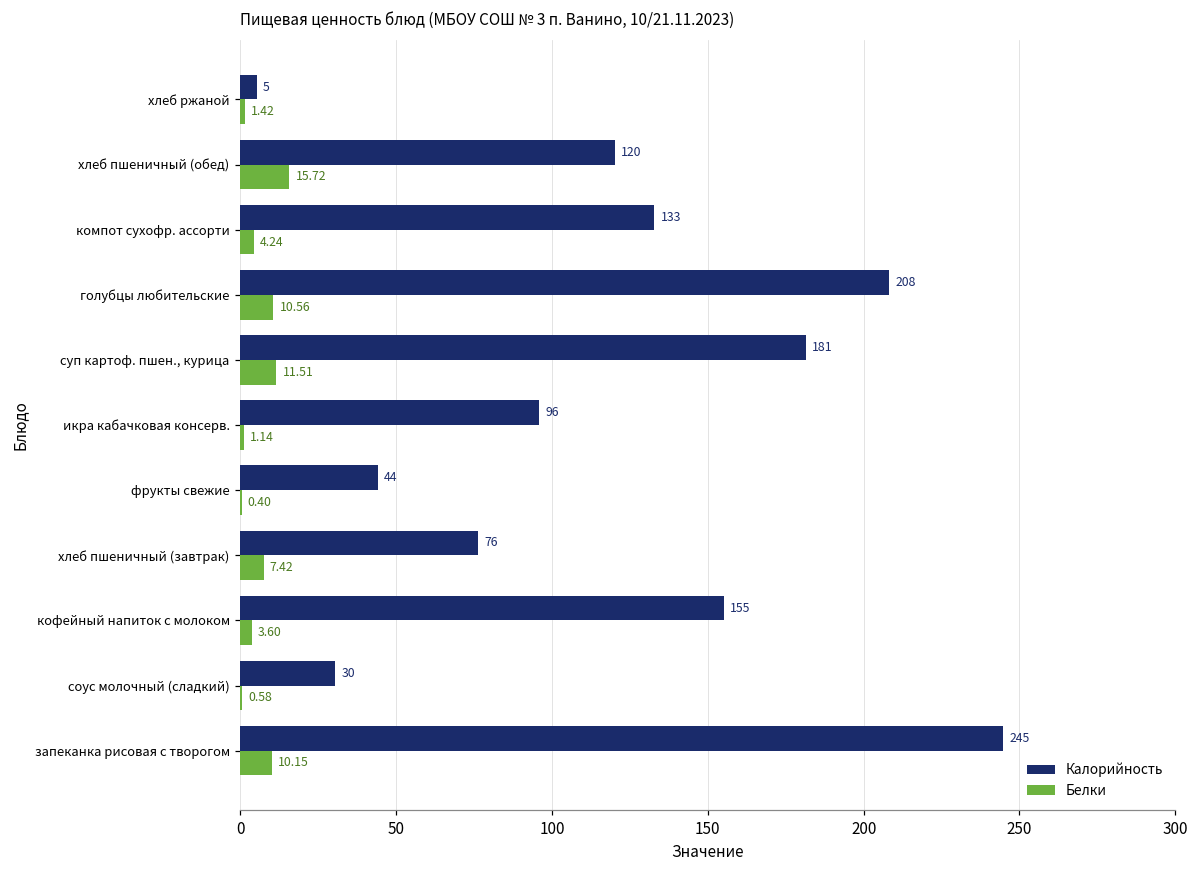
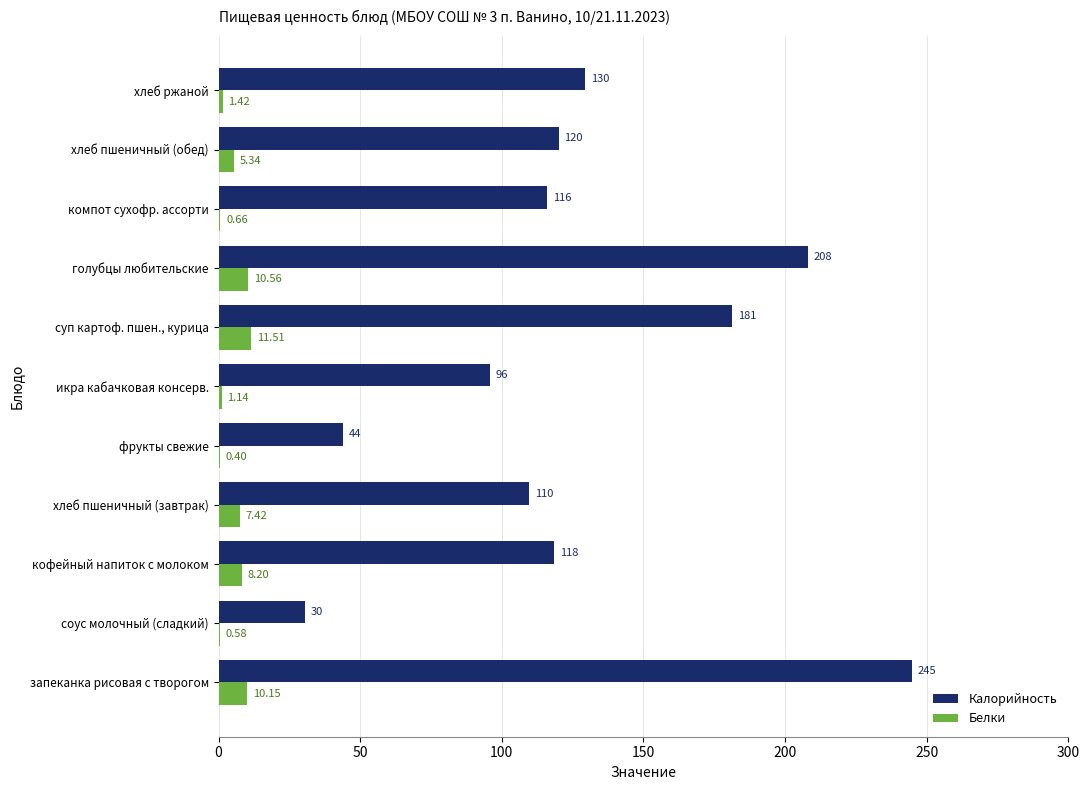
  {
    "Калорийность": {
-     "хлеб ржаной": 5,
+     "хлеб ржаной": 130,
      "хлеб пшеничный (обед)": 120,
-     "компот сухофр. ассорти": 133,
+     "компот сухофр. ассорти": 116,
      "голубцы любительские": 208,
      "суп картоф. пшен., курица": 181,
      "икра кабачковая консерв.": 96,
      "фрукты свежие": 44,
-     "хлеб пшеничный (завтрак)": 76,
-     "кофейный напиток с молоком": 155,
+     "хлеб пшеничный (завтрак)": 110,
+     "кофейный напиток с молоком": 118,
      "соус молочный (сладкий)": 30,
      "запеканка рисовая с творогом": 245
    },
    "Белки": {
      "хлеб ржаной": 1.42,
-     "хлеб пшеничный (обед)": 15.72,
-     "компот сухофр. ассорти": 4.24,
+     "хлеб пшеничный (обед)": 5.34,
+     "компот сухофр. ассорти": 0.66,
      "голубцы любительские": 10.56,
      "суп картоф. пшен., курица": 11.51,
      "икра кабачковая консерв.": 1.14,
      "фрукты свежие": 0.40,
      "хлеб пшеничный (завтрак)": 7.42,
-     "кофейный напиток с молоком": 3.60,
+     "кофейный напиток с молоком": 8.20,
      "соус молочный (сладкий)": 0.58,
      "запеканка рисовая с творогом": 10.15
    }
  }
